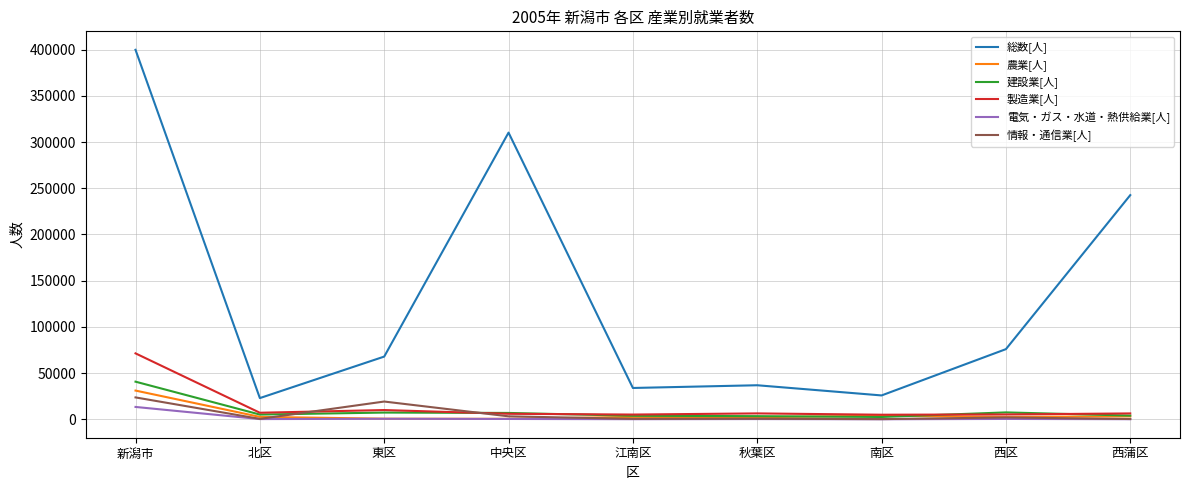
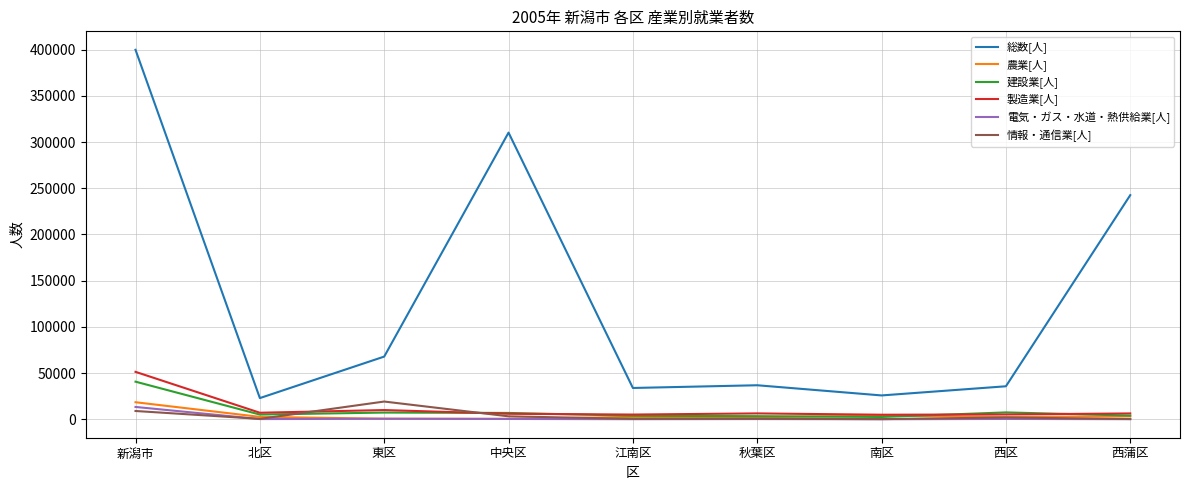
  {
    "総数[人]": {
      "新潟市": 400000,
      "北区": 20000,
      "東区": 70000,
      "中央区": 310000,
      "江南区": 30000,
      "秋葉区": 40000,
      "南区": 30000,
-     "西区": 80000,
+     "西区": 40000,
      "西蒲区": 240000
    },
    "農業[人]": {
-     "新潟市": 30000
+     "新潟市": 20000
    },
    "建設業[人]": {
      "新潟市": 40000
    },
    "製造業[人]": {
-     "新潟市": 70000,
+     "新潟市": 50000,
      "秋葉区": 10000
    },
    "電気・ガス・水道・熱供給業[人]": {
      "新潟市": 10000
    },
    "情報・通信業[人]": {
-     "新潟市": 20000,
+     "新潟市": 10000,
      "東区": 20000
    }
  }
